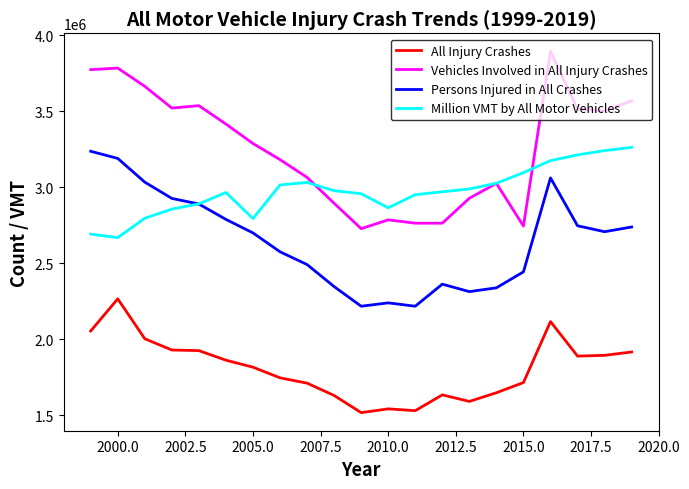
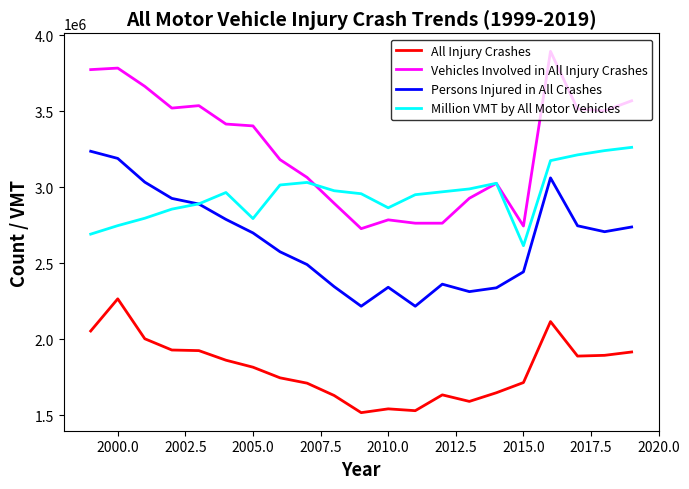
  {
    "All Injury Crashes": {
      "2000.0": 2270000,
      "2005.0": 1820000,
      "2010.0": 1540000,
      "2015.0": 1720000
    },
    "Vehicles Involved in All Injury Crashes": {
      "2000.0": 3780000,
-     "2005.0": 3290000,
+     "2005.0": 3400000,
      "2010.0": 2790000,
      "2015.0": 2740000
    },
    "Persons Injured in All Crashes": {
      "2000.0": 3190000,
      "2005.0": 2700000,
-     "2010.0": 2240000,
+     "2010.0": 2340000,
      "2015.0": 2440000
    },
    "Million VMT by All Motor Vehicles": {
-     "2000.0": 2670000,
+     "2000.0": 2750000,
      "2005.0": 2790000,
      "2010.0": 2860000,
-     "2015.0": 3100000
+     "2015.0": 2610000
    }
  }
